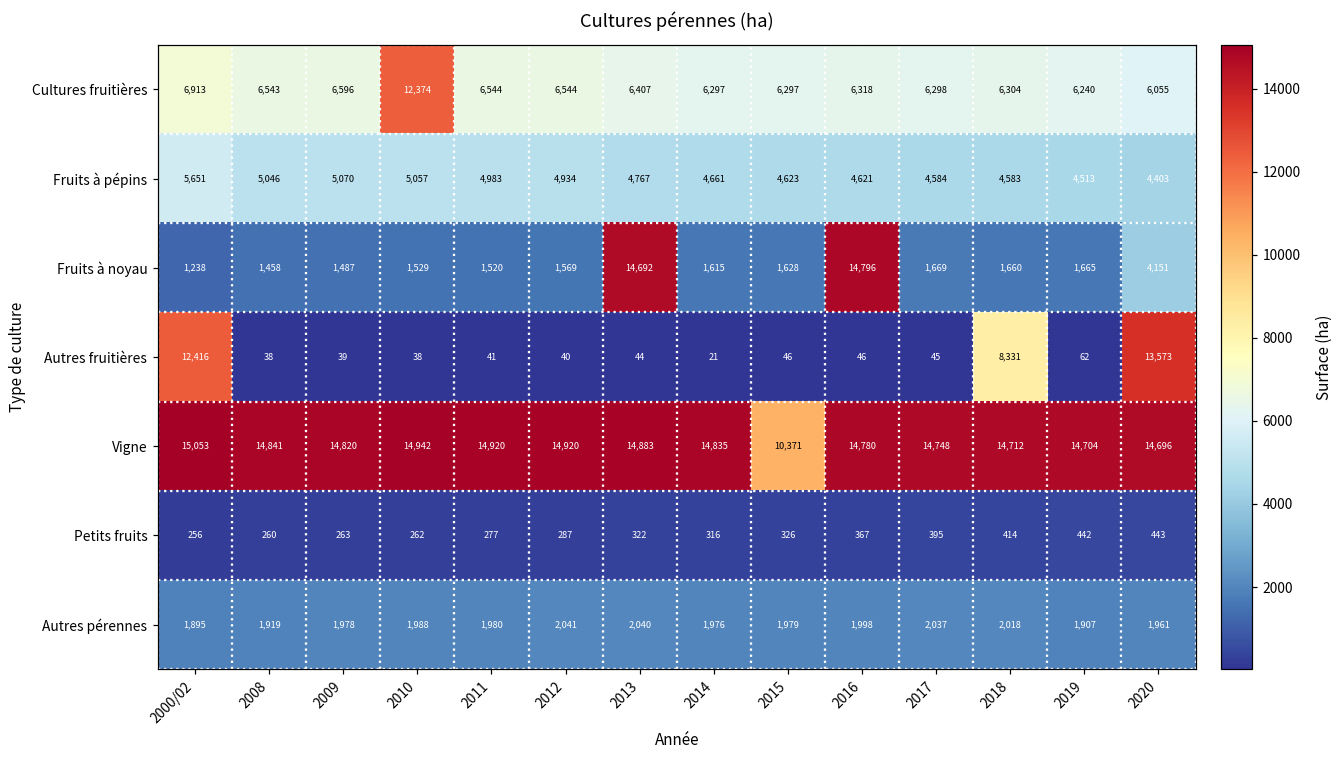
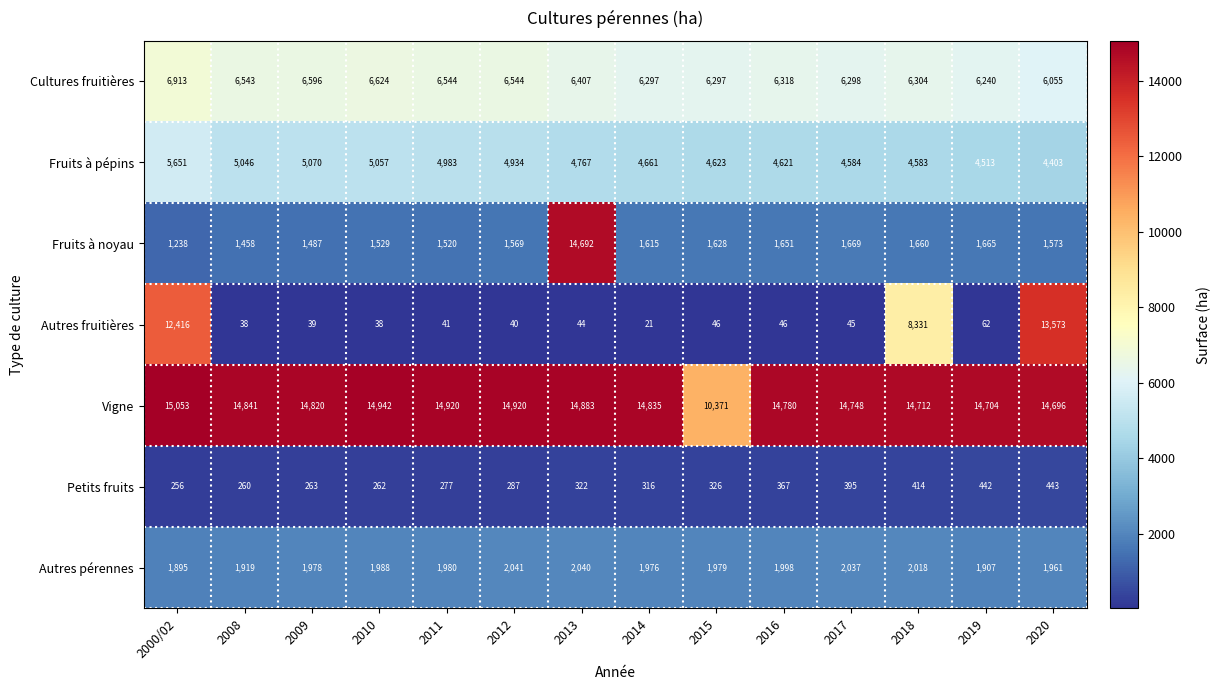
  {
    "Cultures fruitières": {
      "2000/02": "6,913",
      "2008": "6,543",
      "2009": "6,596",
-     "2010": "12,374",
+     "2010": "6,624",
      "2011": "6,544",
      "2012": "6,544",
      "2013": "6,407",
      "2014": "6,297",
      "2015": "6,297",
      "2016": "6,318",
      "2017": "6,298",
      "2018": "6,304",
      "2019": "6,240",
      "2020": "6,055"
    },
    "Fruits à pépins": {
      "2000/02": "5,651",
      "2008": "5,046",
      "2009": "5,070",
      "2010": "5,057",
      "2011": "4,983",
      "2012": "4,934",
      "2013": "4,767",
      "2014": "4,661",
      "2015": "4,623",
      "2016": "4,621",
      "2017": "4,584",
      "2018": "4,583",
      "2019": "4,513",
      "2020": "4,403"
    },
    "Fruits à noyau": {
      "2000/02": "1,238",
      "2008": "1,458",
      "2009": "1,487",
      "2010": "1,529",
      "2011": "1,520",
      "2012": "1,569",
      "2013": "14,692",
      "2014": "1,615",
      "2015": "1,628",
-     "2016": "14,796",
+     "2016": "1,651",
      "2017": "1,669",
      "2018": "1,660",
      "2019": "1,665",
-     "2020": "4,151"
+     "2020": "1,573"
    },
    "Autres fruitières": {
      "2000/02": "12,416",
      "2008": "38",
      "2009": "39",
      "2010": "38",
      "2011": "41",
      "2012": "40",
      "2013": "44",
      "2014": "21",
      "2015": "46",
      "2016": "46",
      "2017": "45",
      "2018": "8,331",
      "2019": "62",
      "2020": "13,573"
    },
    "Vigne": {
      "2000/02": "15,053",
      "2008": "14,841",
      "2009": "14,820",
      "2010": "14,942",
      "2011": "14,920",
      "2012": "14,920",
      "2013": "14,883",
      "2014": "14,835",
      "2015": "10,371",
      "2016": "14,780",
      "2017": "14,748",
      "2018": "14,712",
      "2019": "14,704",
      "2020": "14,696"
    },
    "Petits fruits": {
      "2000/02": "256",
      "2008": "260",
      "2009": "263",
      "2010": "262",
      "2011": "277",
      "2012": "287",
      "2013": "322",
      "2014": "316",
      "2015": "326",
      "2016": "367",
      "2017": "395",
      "2018": "414",
      "2019": "442",
      "2020": "443"
    },
    "Autres pérennes": {
      "2000/02": "1,895",
      "2008": "1,919",
      "2009": "1,978",
      "2010": "1,988",
      "2011": "1,980",
      "2012": "2,041",
      "2013": "2,040",
      "2014": "1,976",
      "2015": "1,979",
      "2016": "1,998",
      "2017": "2,037",
      "2018": "2,018",
      "2019": "1,907",
      "2020": "1,961"
    }
  }
